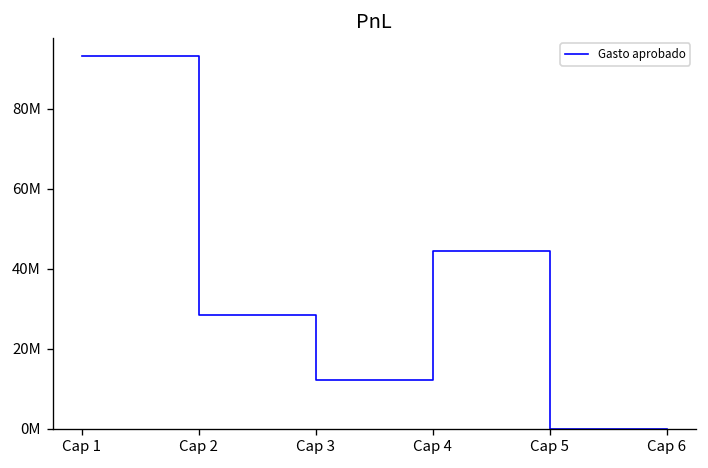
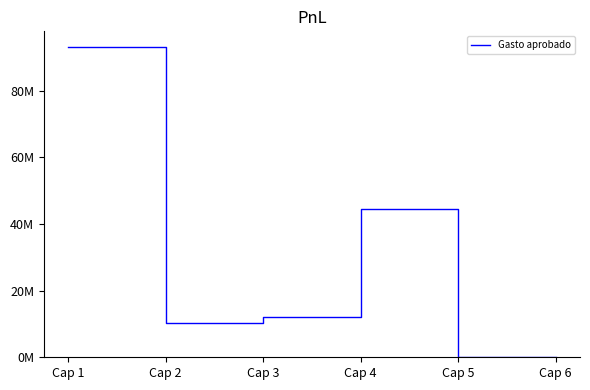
  {
    "Cap 1": 93000000,
-   "Cap 2": 29000000,
+   "Cap 2": 10000000,
    "Cap 3": 12000000,
    "Cap 4": 45000000,
    "Cap 5": 0,
    "Cap 6": 0
  }
